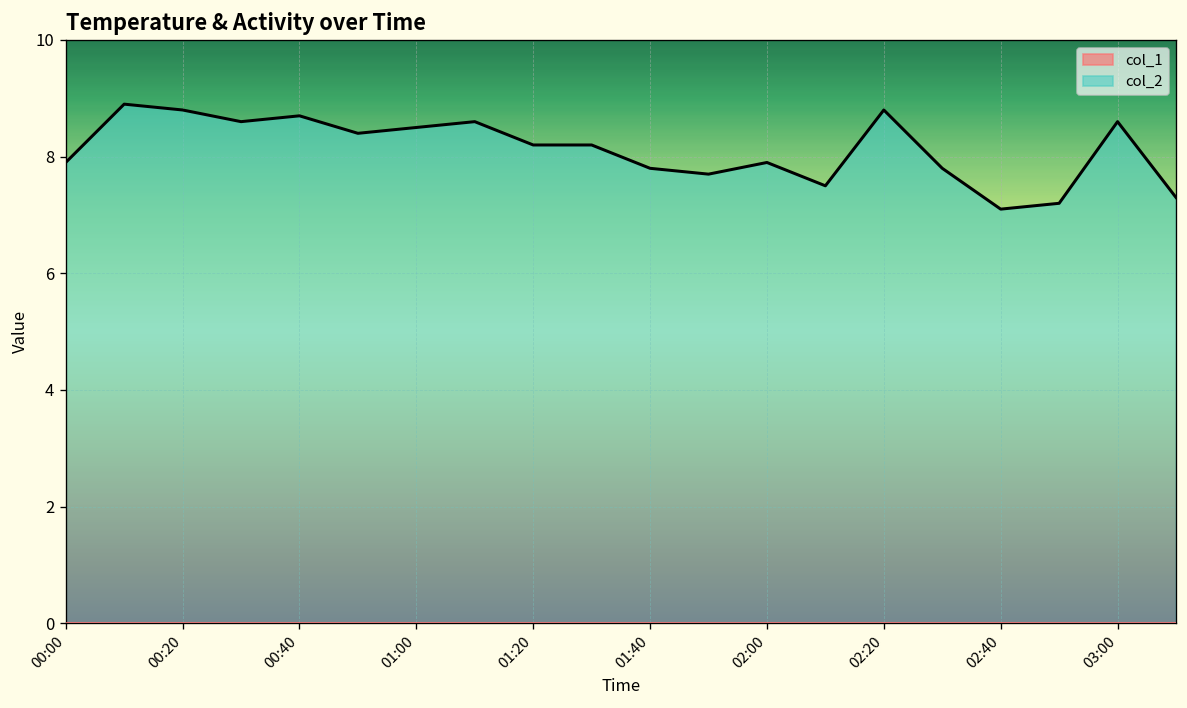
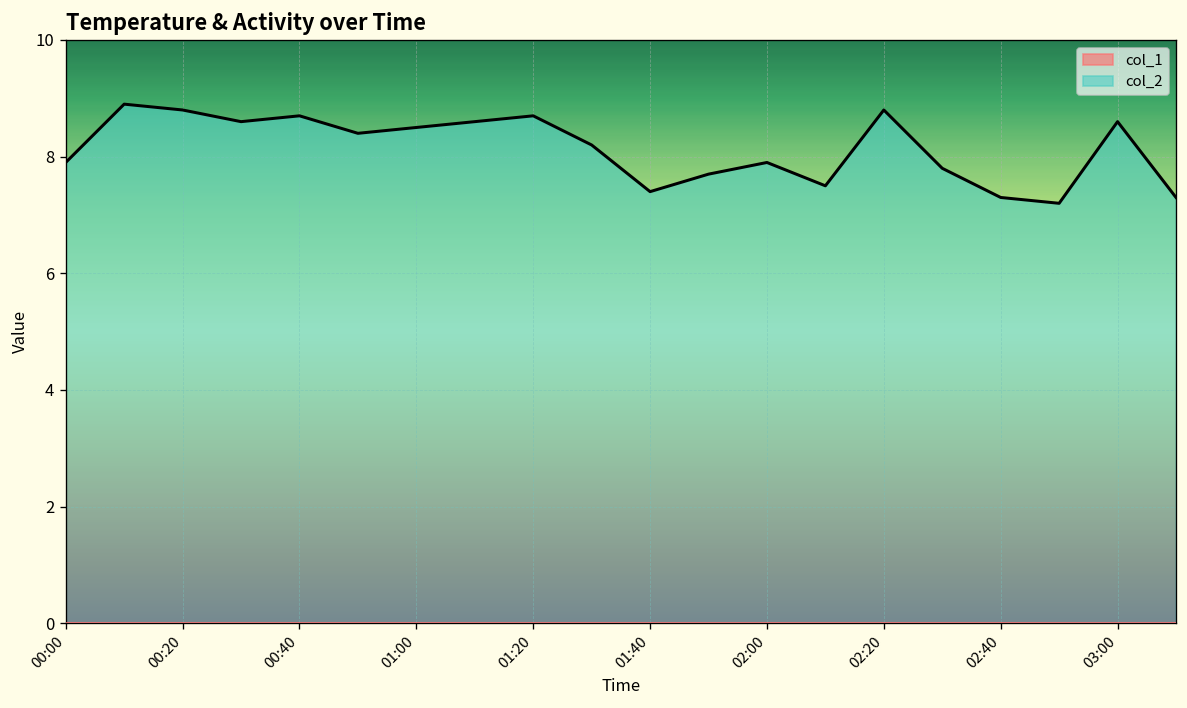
  {
    "col_1": {
      "00:00": 0.0,
      "00:20": 0.0,
      "00:40": 0.0,
      "01:00": 0.0,
      "01:20": 0.0,
      "01:40": 0.0,
      "02:00": 0.0,
      "02:20": 0.0,
      "02:40": 0.0,
      "03:00": 0.0
    },
    "col_2": {
      "00:00": 7.9,
      "00:20": 8.8,
      "00:40": 8.7,
      "01:00": 8.5,
-     "01:20": 8.2,
-     "01:40": 7.8,
+     "01:20": 8.7,
+     "01:40": 7.4,
      "02:00": 7.9,
      "02:20": 8.8,
-     "02:40": 7.1,
+     "02:40": 7.3,
      "03:00": 8.6
    }
  }
